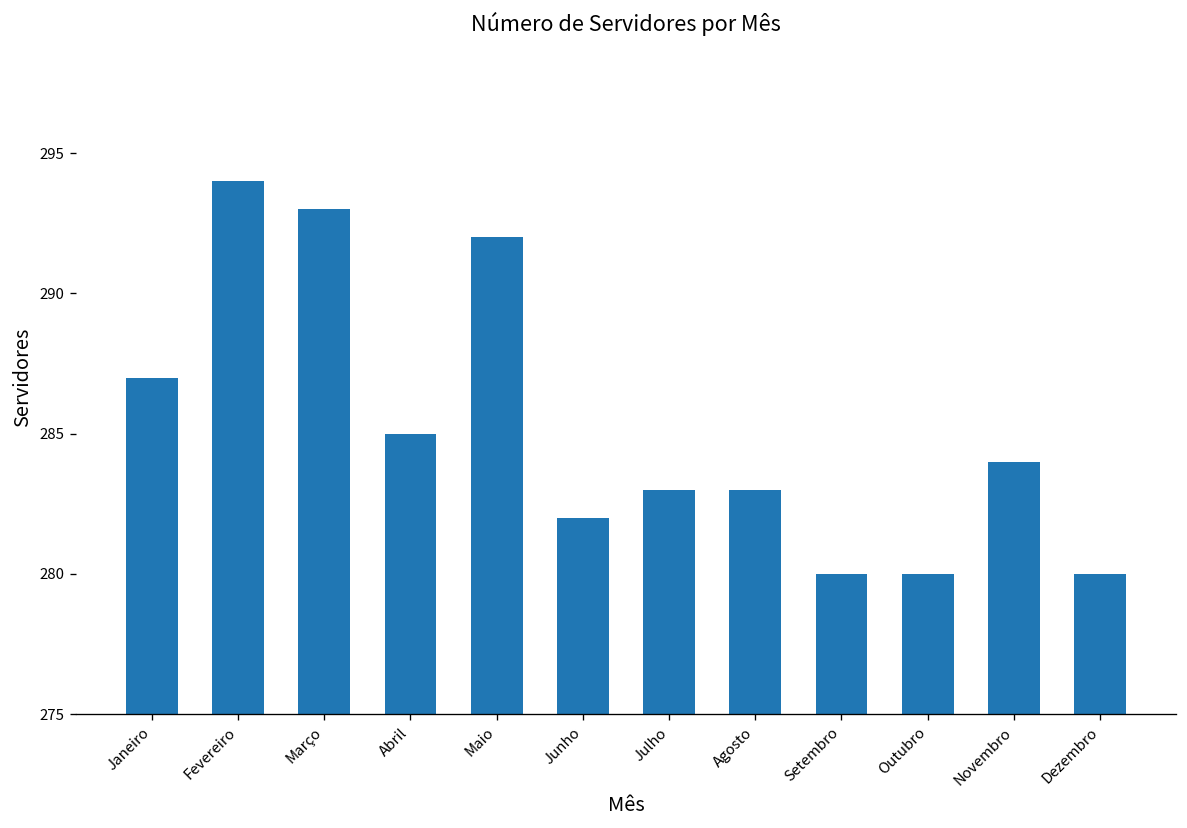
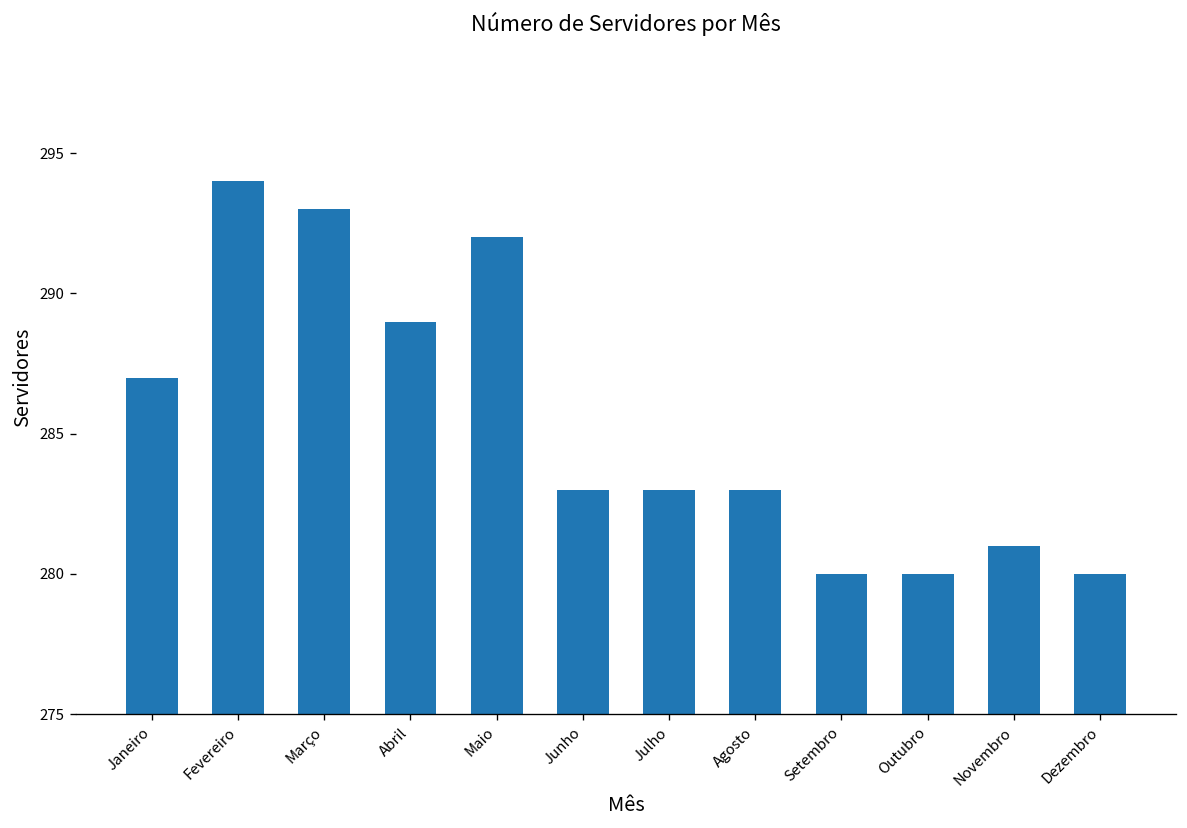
  {
    "Janeiro": 287,
    "Fevereiro": 294,
    "Março": 293,
-   "Abril": 285,
+   "Abril": 289,
    "Maio": 292,
-   "Junho": 282,
+   "Junho": 283,
    "Julho": 283,
    "Agosto": 283,
    "Setembro": 280,
    "Outubro": 280,
-   "Novembro": 284,
+   "Novembro": 281,
    "Dezembro": 280
  }
